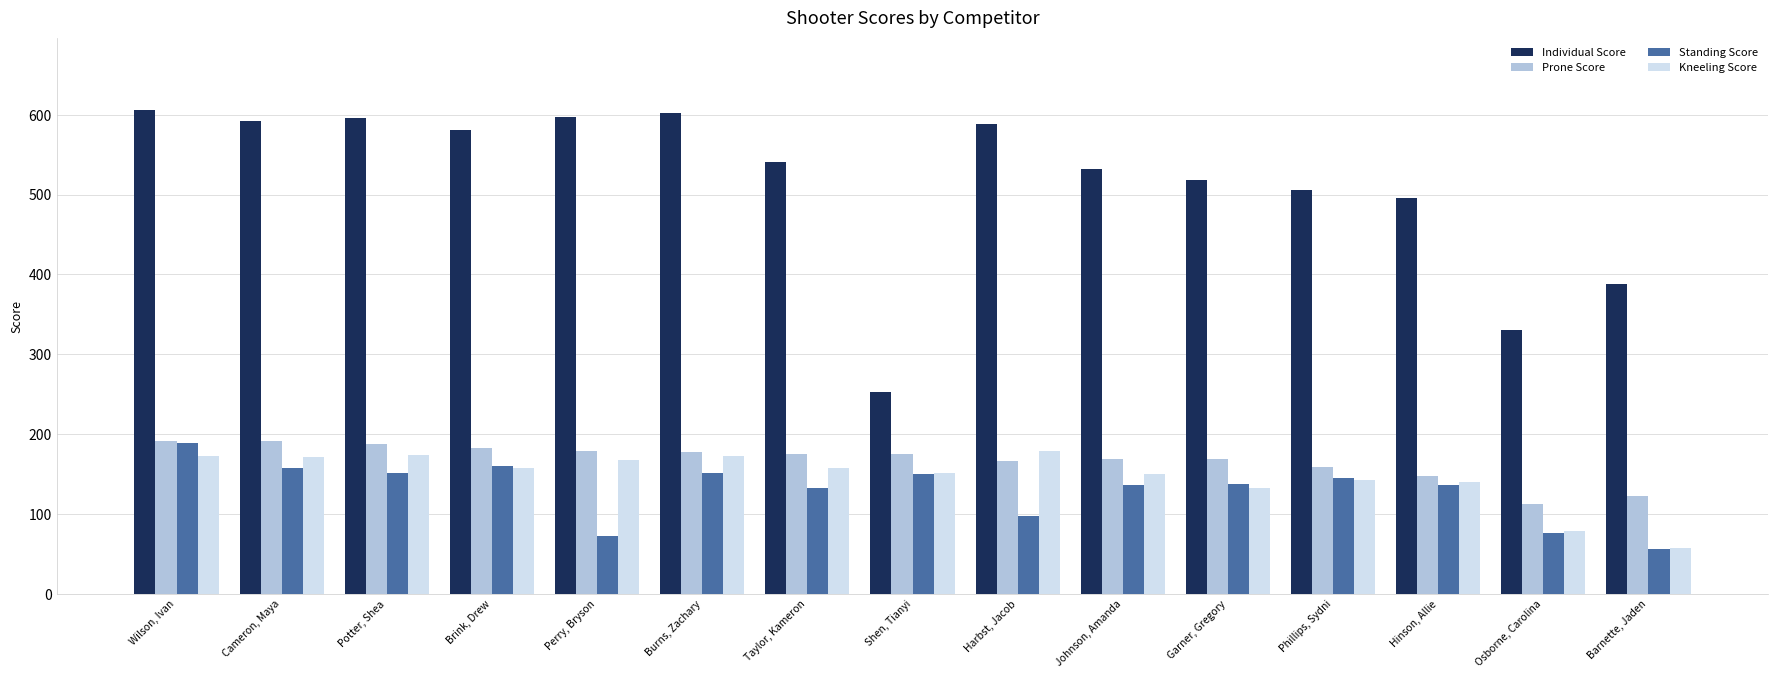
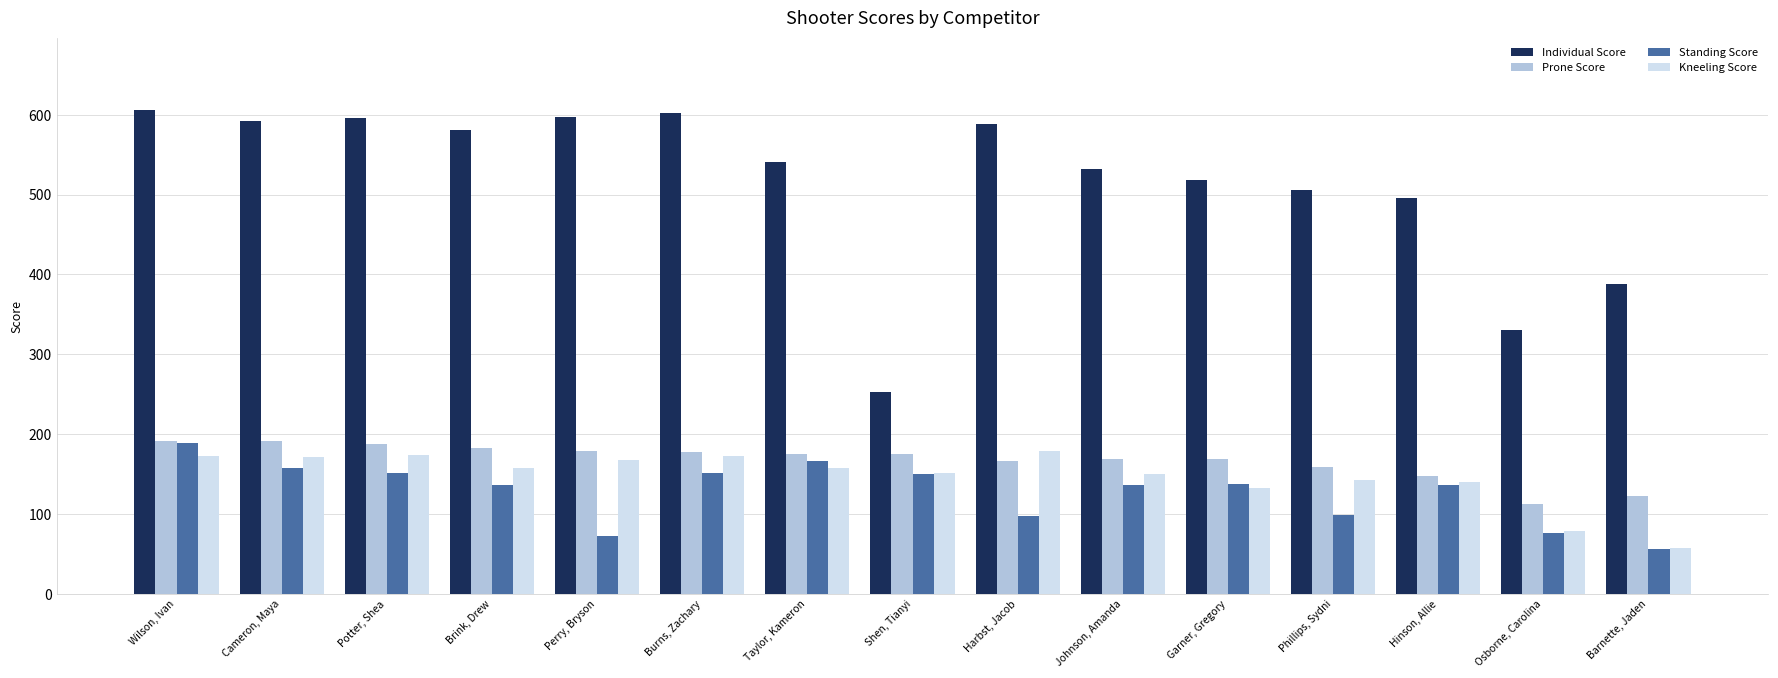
  {
    "Individual Score": {
      "Wilson, Ivan": 610,
      "Cameron, Maya": 590,
      "Potter, Shea": 600,
      "Brink, Drew": 580,
      "Perry, Bryson": 600,
      "Burns, Zachary": 600,
      "Taylor, Kameron": 540,
      "Shen, Tianyi": 250,
      "Harbst, Jacob": 590,
      "Johnson, Amanda": 530,
      "Garner, Gregory": 520,
      "Phillips, Sydni": 510,
      "Hinson, Allie": 500,
      "Osborne, Carolina": 330,
      "Barnette, Jaden": 390
    },
    "Standing Score": {
      "Wilson, Ivan": 190,
      "Cameron, Maya": 160,
      "Potter, Shea": 150,
-     "Brink, Drew": 160,
+     "Brink, Drew": 140,
      "Perry, Bryson": 70,
      "Burns, Zachary": 150,
-     "Taylor, Kameron": 130,
+     "Taylor, Kameron": 170,
      "Shen, Tianyi": 150,
      "Harbst, Jacob": 100,
      "Johnson, Amanda": 140,
      "Garner, Gregory": 140,
-     "Phillips, Sydni": 150,
+     "Phillips, Sydni": 100,
      "Hinson, Allie": 140,
      "Osborne, Carolina": 80,
      "Barnette, Jaden": 60
    }
  }
